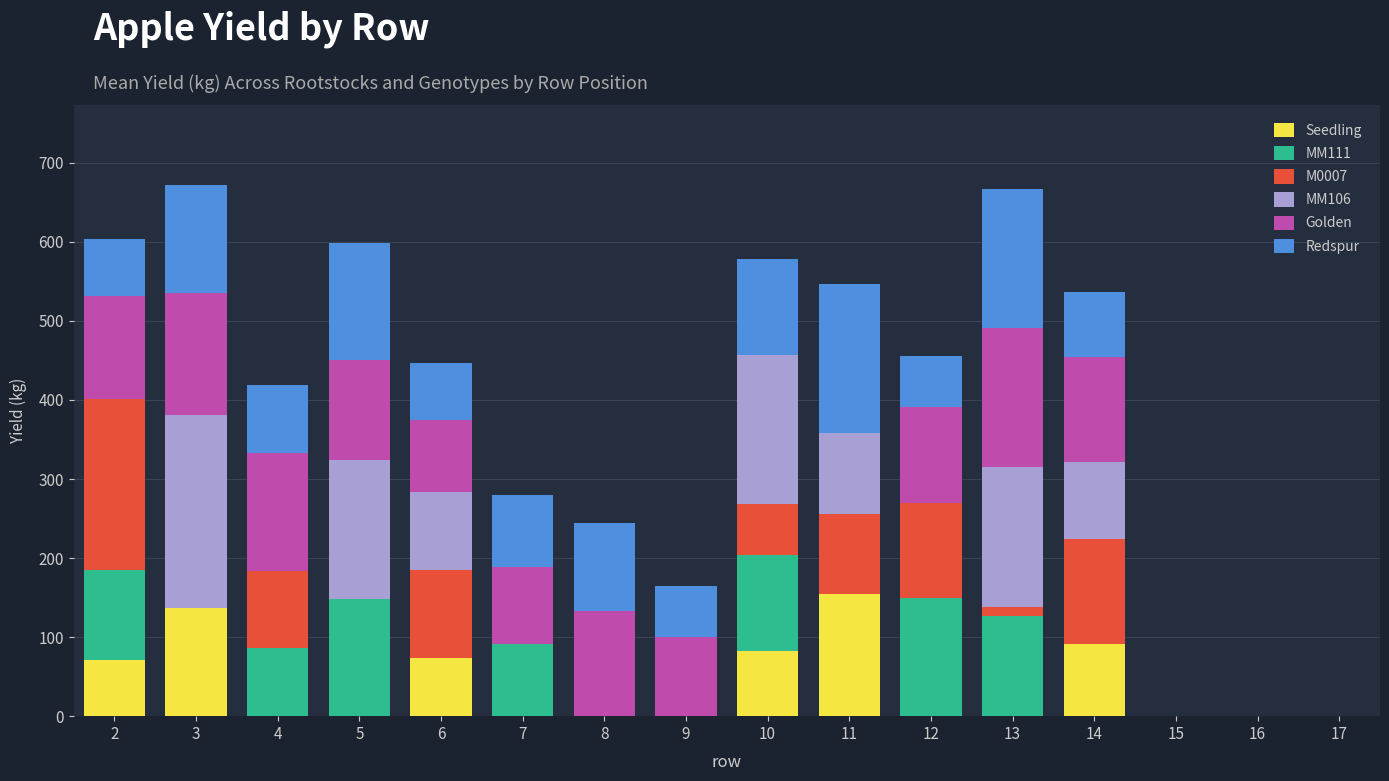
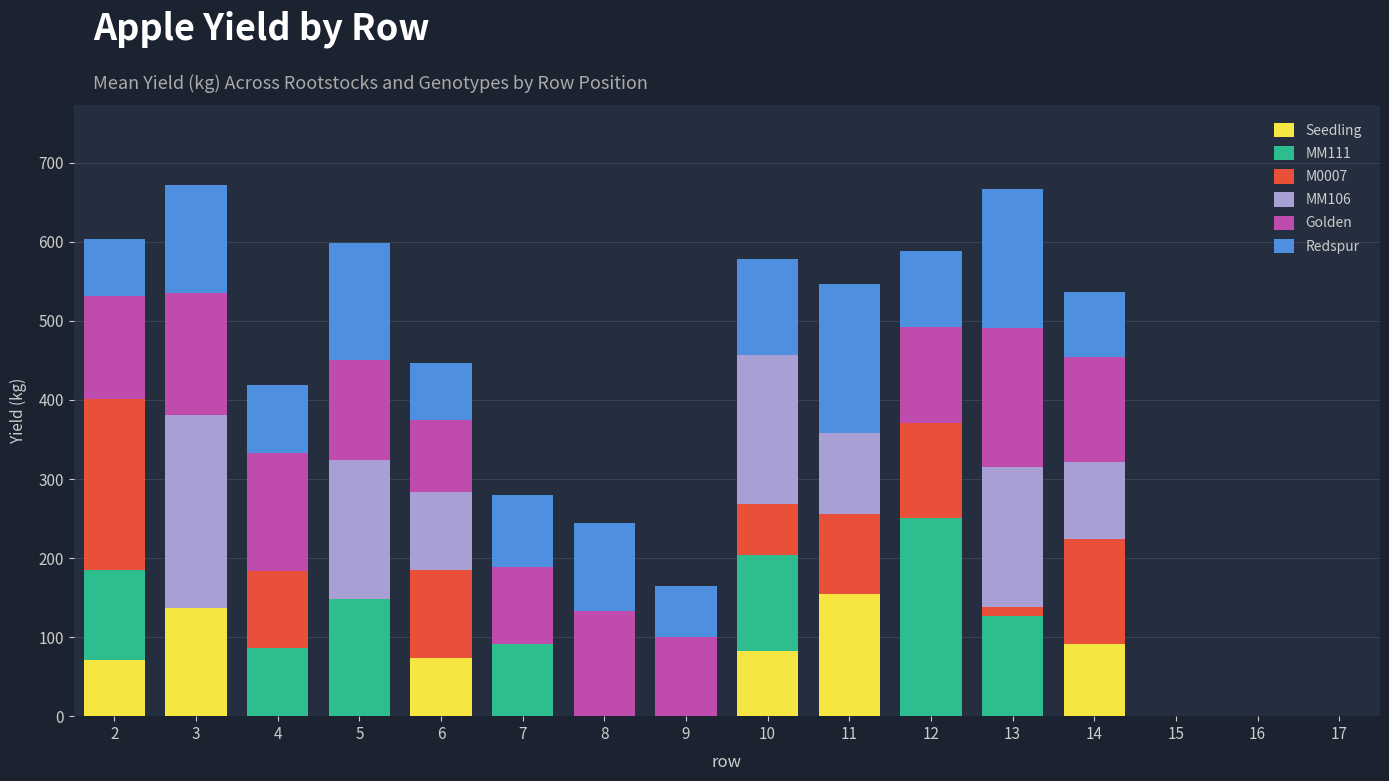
  {
    "Seedling": {
      "2": 70,
      "3": 140,
      "4": 0,
      "5": 0,
      "6": 70,
      "7": 0,
      "8": 0,
      "9": 0,
      "10": 80,
      "11": 160,
      "12": 0,
      "13": 0,
      "14": 90,
      "15": 0,
      "16": 0,
      "17": 0
    },
    "MM111": {
      "2": 110,
      "3": 0,
      "4": 90,
      "5": 150,
      "6": 0,
      "7": 90,
      "8": 0,
      "9": 0,
      "10": 120,
      "11": 0,
-     "12": 150,
+     "12": 250,
      "13": 130,
      "14": 0,
      "15": 0,
      "16": 0,
      "17": 0
    },
    "M0007": {
      "2": 220,
      "3": 0,
      "4": 100,
      "5": 0,
      "6": 110,
      "7": 0,
      "8": 0,
      "9": 0,
      "10": 60,
      "11": 100,
      "12": 120,
      "13": 10,
      "14": 130,
      "15": 0,
      "16": 0,
      "17": 0
    },
    "MM106": {
      "2": 0,
      "3": 240,
      "4": 0,
      "5": 180,
      "6": 100,
      "7": 0,
      "8": 0,
      "9": 0,
      "10": 190,
      "11": 100,
      "12": 0,
      "13": 180,
      "14": 100,
      "15": 0,
      "16": 0,
      "17": 0
    },
    "Golden": {
      "2": 130,
      "3": 160,
      "4": 150,
      "5": 130,
      "6": 90,
      "7": 100,
      "8": 130,
      "9": 100,
      "10": 0,
      "11": 0,
      "12": 120,
      "13": 180,
      "14": 130,
      "15": 0,
      "16": 0,
      "17": 0
    },
    "Redspur": {
      "2": 70,
      "3": 140,
      "4": 90,
      "5": 150,
      "6": 70,
      "7": 90,
      "8": 110,
      "9": 60,
      "10": 120,
      "11": 190,
-     "12": 60,
+     "12": 100,
      "13": 180,
      "14": 80,
      "15": 0,
      "16": 0,
      "17": 0
    }
  }
